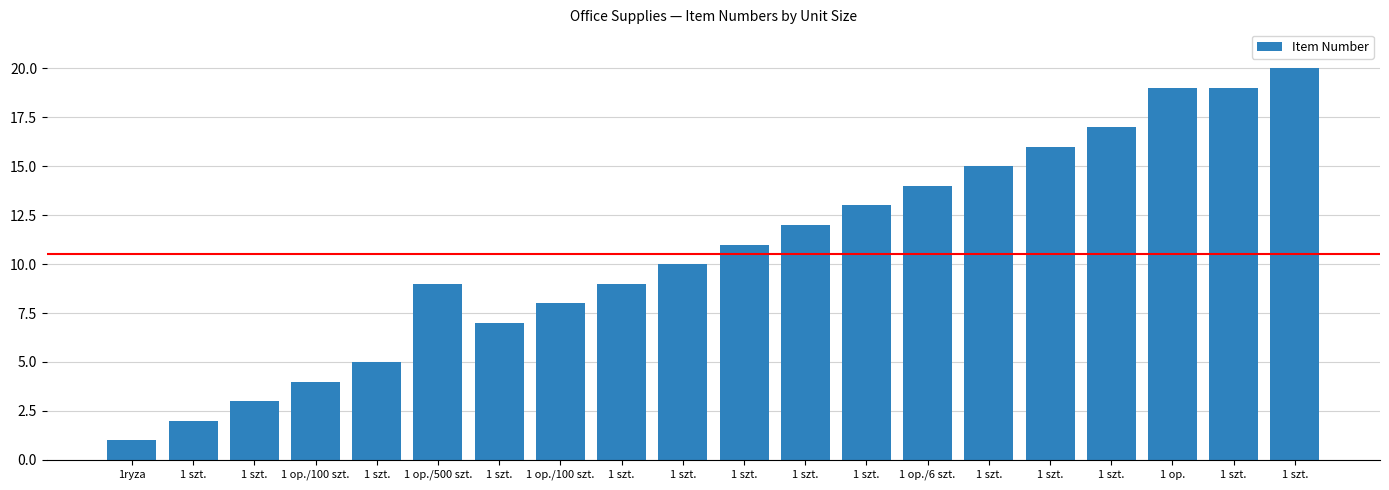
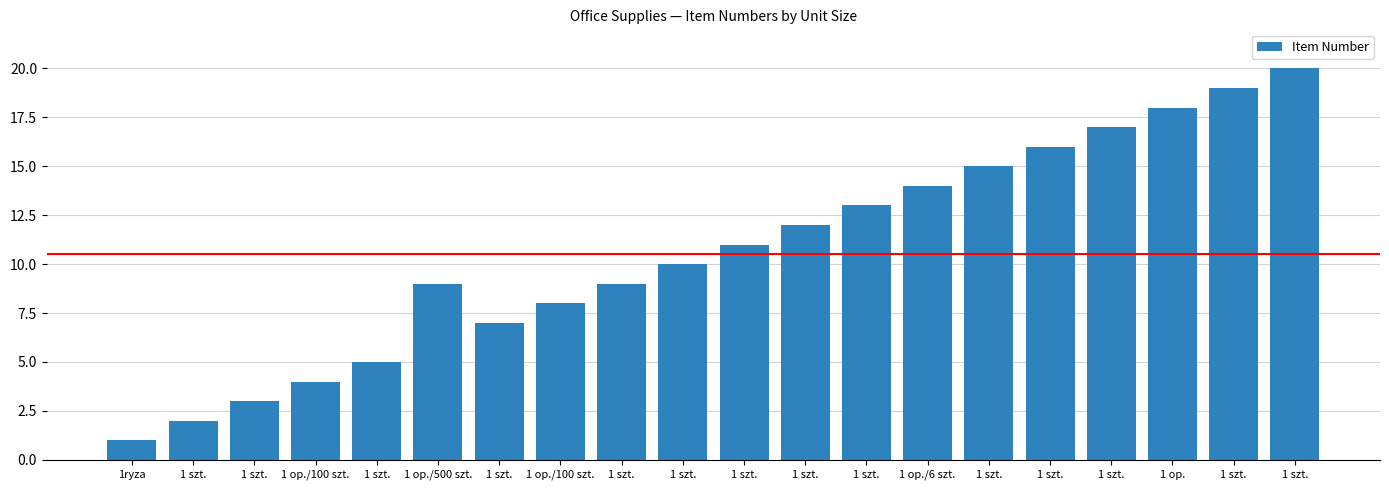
  {
    "1ryza": 1,
    "1 op./500 szt.": 9,
    "1 op./6 szt.": 14,
-   "1 op.": 19
+   "1 op.": 18
  }
